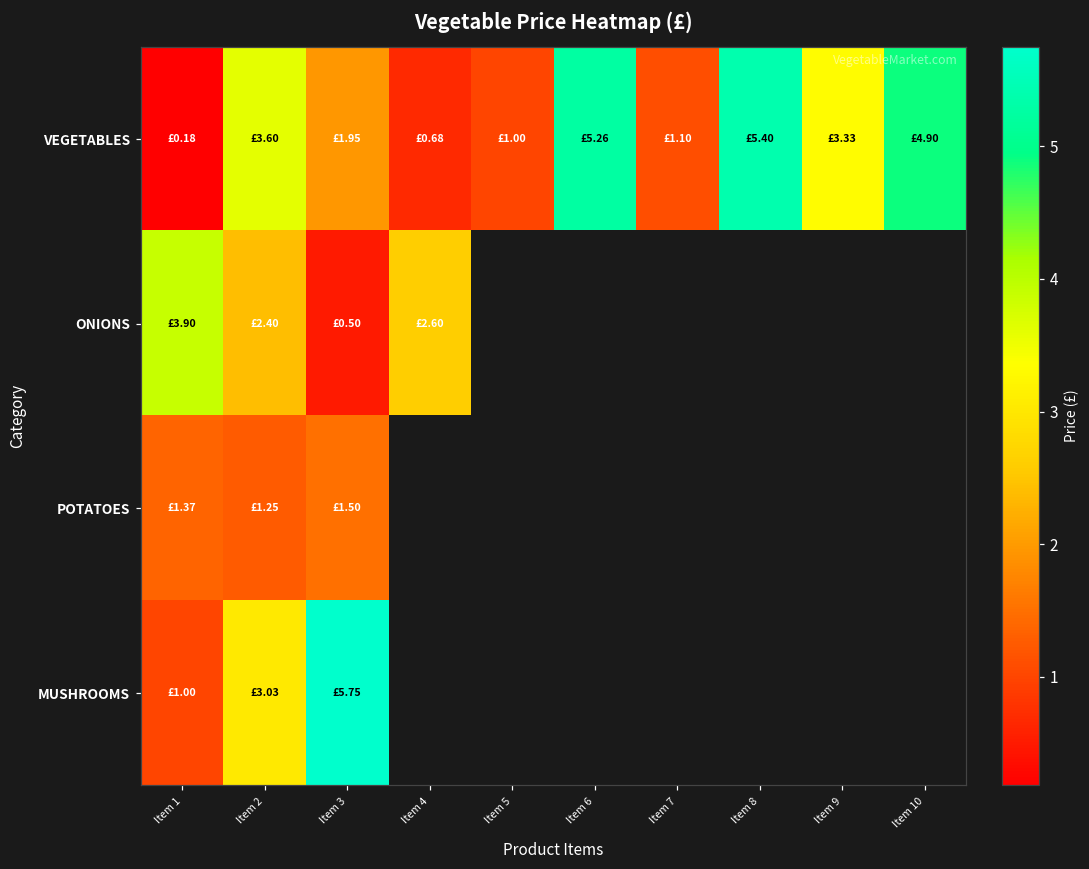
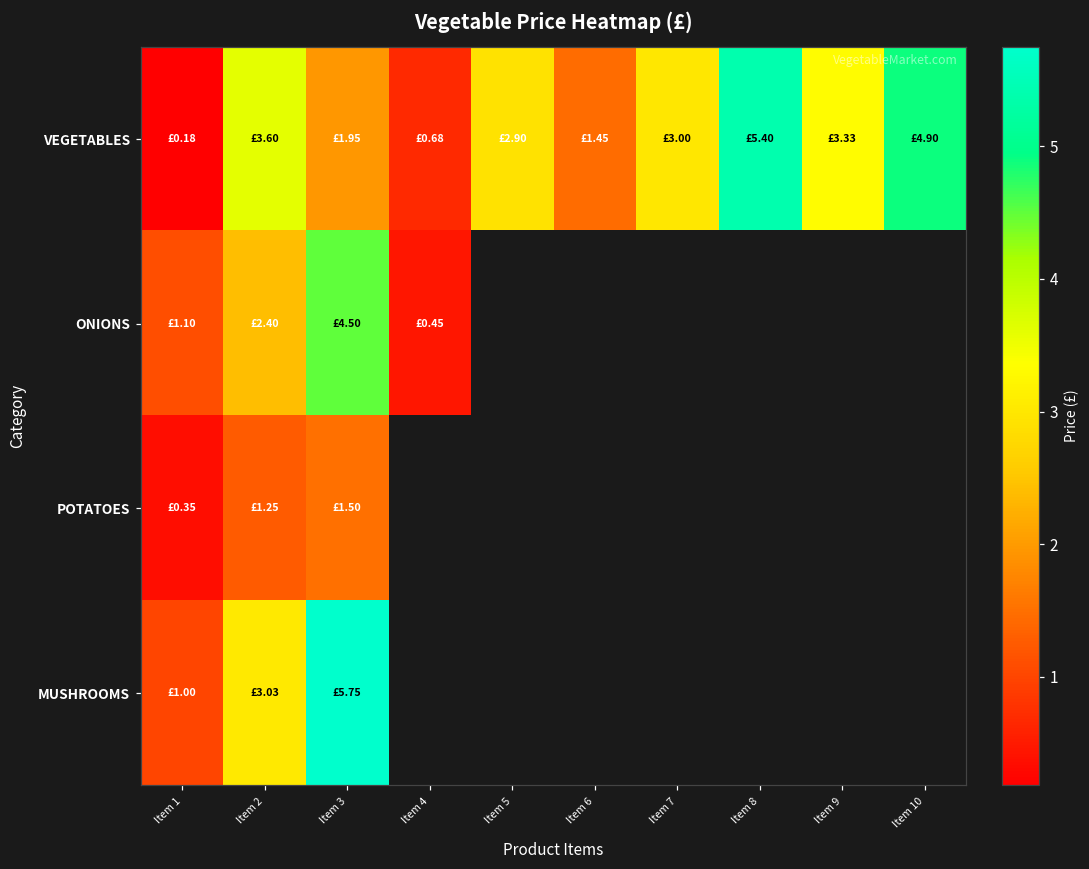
  {
    "VEGETABLES": {
      "Item 1": "£0.18",
      "Item 2": "£3.60",
      "Item 3": "£1.95",
      "Item 4": "£0.68",
-     "Item 5": "£1.00",
-     "Item 6": "£5.26",
-     "Item 7": "£1.10",
+     "Item 5": "£2.90",
+     "Item 6": "£1.45",
+     "Item 7": "£3.00",
      "Item 8": "£5.40",
      "Item 9": "£3.33"
    },
    "ONIONS": {
-     "Item 1": "£3.90",
+     "Item 1": "£1.10",
      "Item 2": "£2.40",
-     "Item 3": "£0.50",
-     "Item 4": "£2.60"
+     "Item 3": "£4.50",
+     "Item 4": "£0.45"
    },
    "POTATOES": {
-     "Item 1": "£1.37",
+     "Item 1": "£0.35",
      "Item 2": "£1.25",
      "Item 3": "£1.50"
    },
    "MUSHROOMS": {
      "Item 1": "£1.00",
      "Item 2": "£3.03",
      "Item 3": "£5.75"
    }
  }
